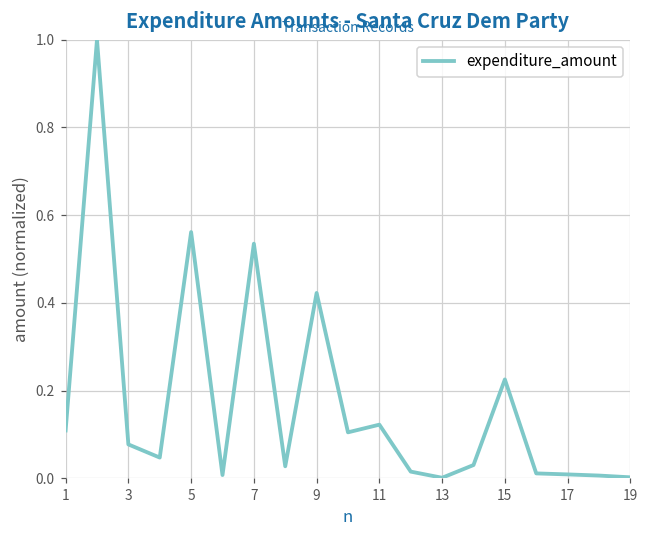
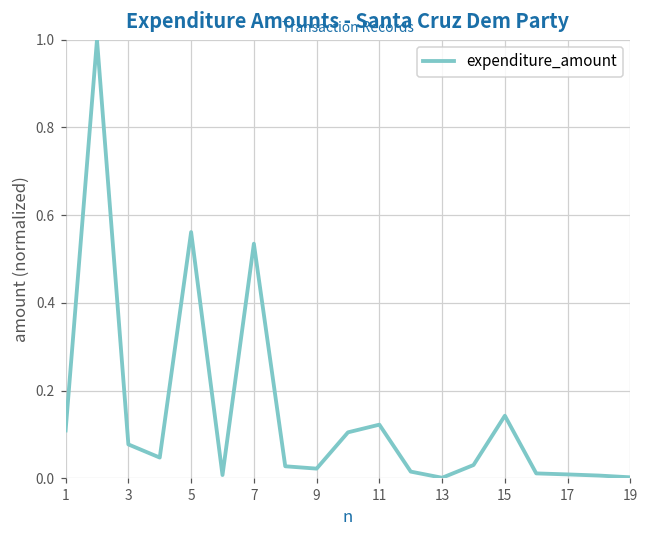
  {
    "1": 0.11,
    "3": 0.08,
    "5": 0.56,
    "7": 0.53,
-   "9": 0.42,
+   "9": 0.02,
    "11": 0.12,
    "13": 0.00,
-   "15": 0.23,
+   "15": 0.14,
    "17": 0.01,
    "19": 0.00
  }
